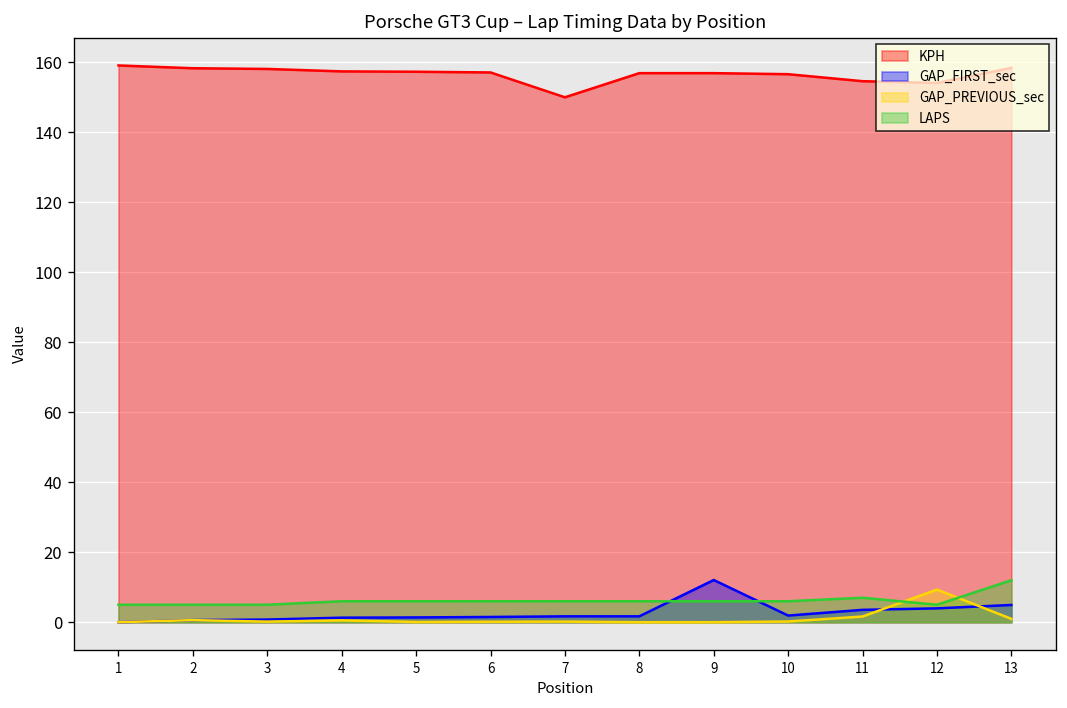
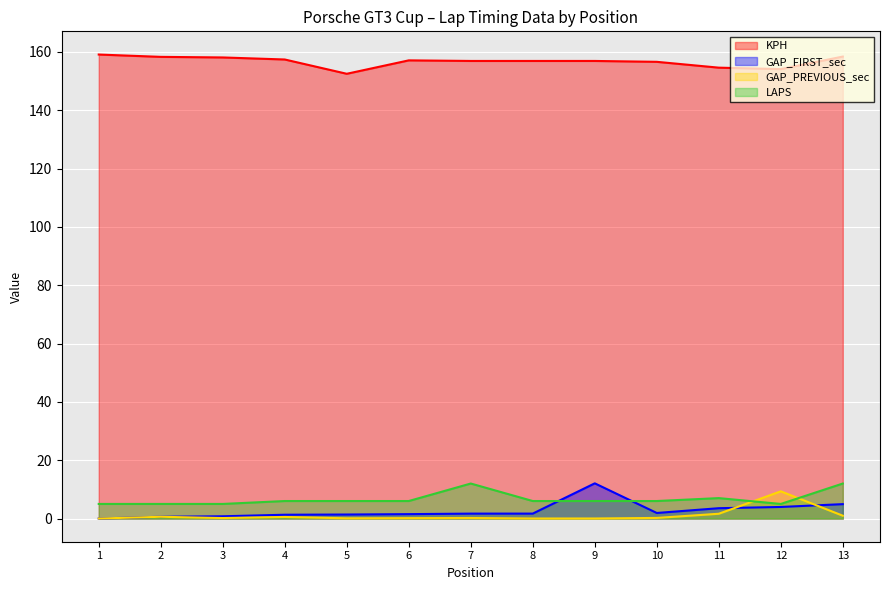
  {
    "KPH": {
      "1": 159,
      "2": 158,
      "3": 158,
      "4": 157,
-     "5": 157,
+     "5": 153,
      "6": 157,
-     "7": 150,
+     "7": 157,
      "8": 157,
      "9": 157,
      "10": 157,
      "11": 155
    },
    "GAP_FIRST_sec": {
      "5": 1,
      "6": 2,
      "7": 2,
      "8": 2,
      "9": 12,
      "10": 2,
      "11": 4,
      "12": 4,
      "13": 5
    },
    "GAP_PREVIOUS_sec": {
      "5": 0,
      "6": 0,
      "7": 0,
      "8": 0,
      "9": 0,
      "10": 0,
      "11": 2,
      "12": 9,
      "13": 1
    },
    "LAPS": {
      "1": 5,
      "2": 5,
      "3": 5,
      "4": 6,
      "5": 6,
      "6": 6,
-     "7": 6,
+     "7": 12,
      "8": 6,
      "9": 6,
      "10": 6,
      "11": 7,
      "12": 5,
      "13": 12
    }
  }
